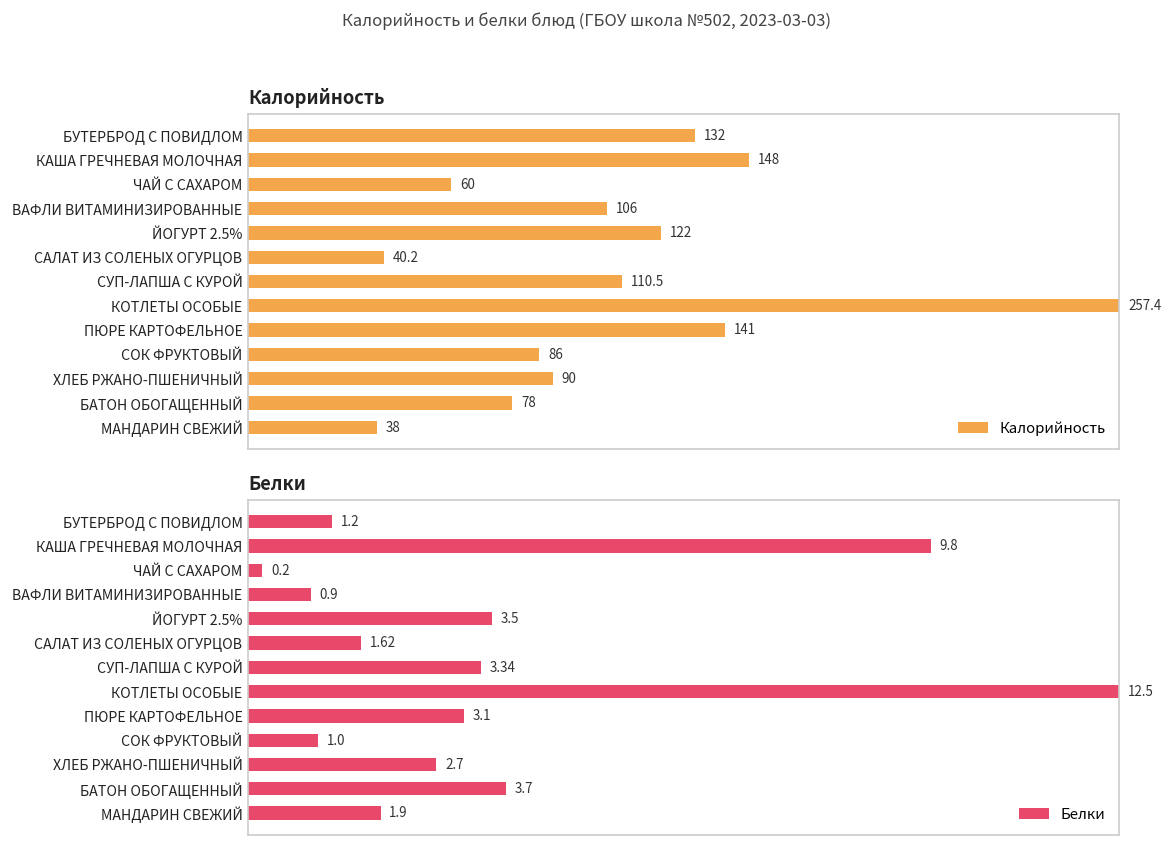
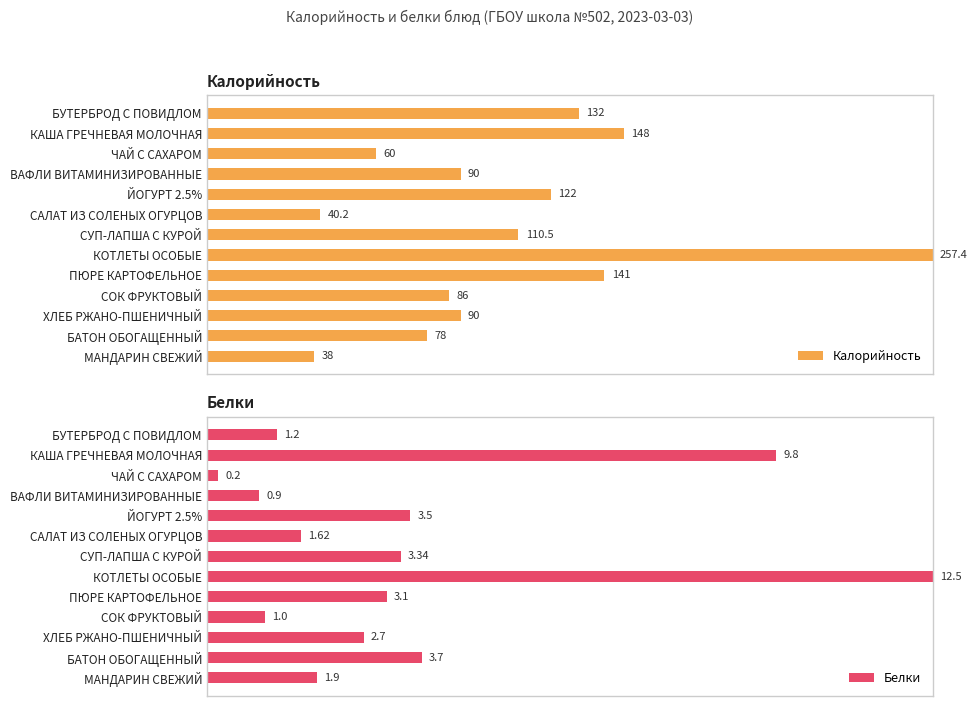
  {
    "Калорийность": {
-     "ВАФЛИ ВИТАМИНИЗИРОВАННЫЕ": 106
+     "ВАФЛИ ВИТАМИНИЗИРОВАННЫЕ": 90
    }
  }
